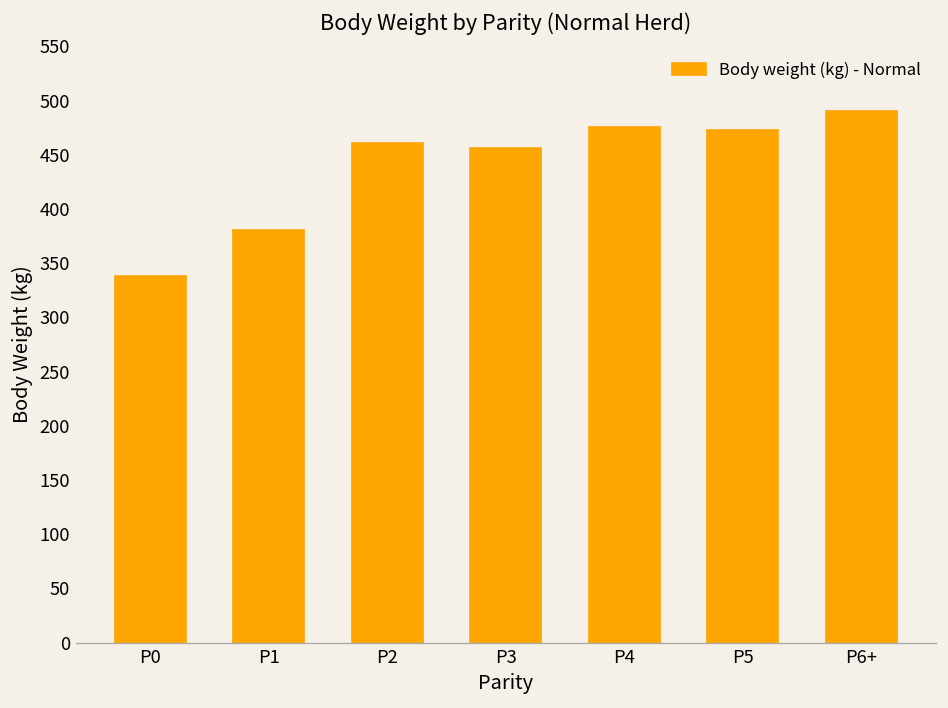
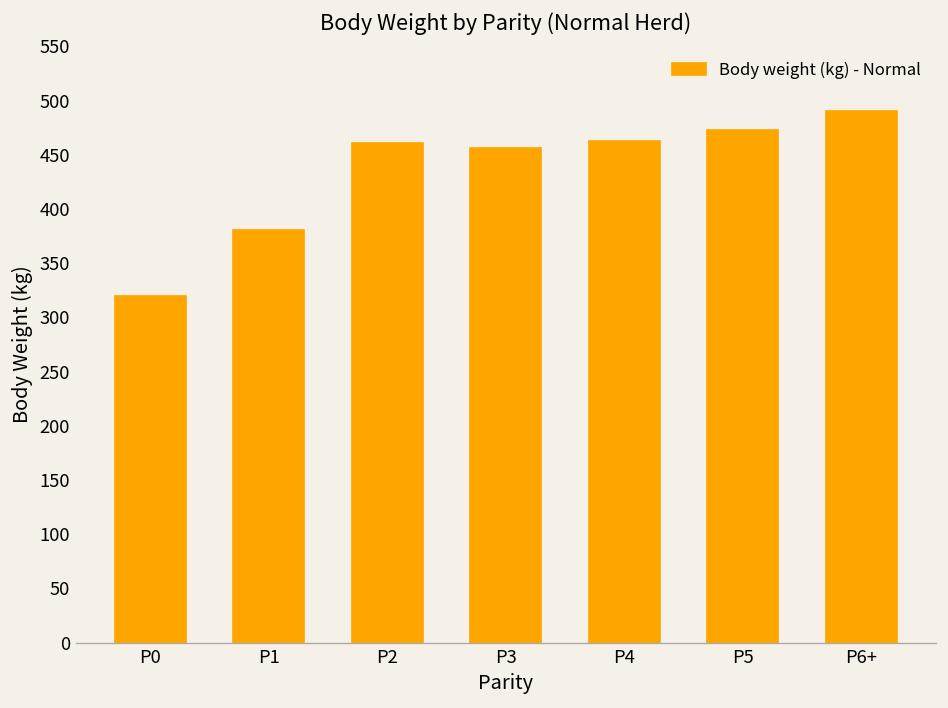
  {
-   "P0": 340,
+   "P0": 320,
    "P1": 380,
    "P2": 460,
    "P3": 460,
-   "P4": 480,
+   "P4": 460,
    "P5": 470,
    "P6+": 490
  }
